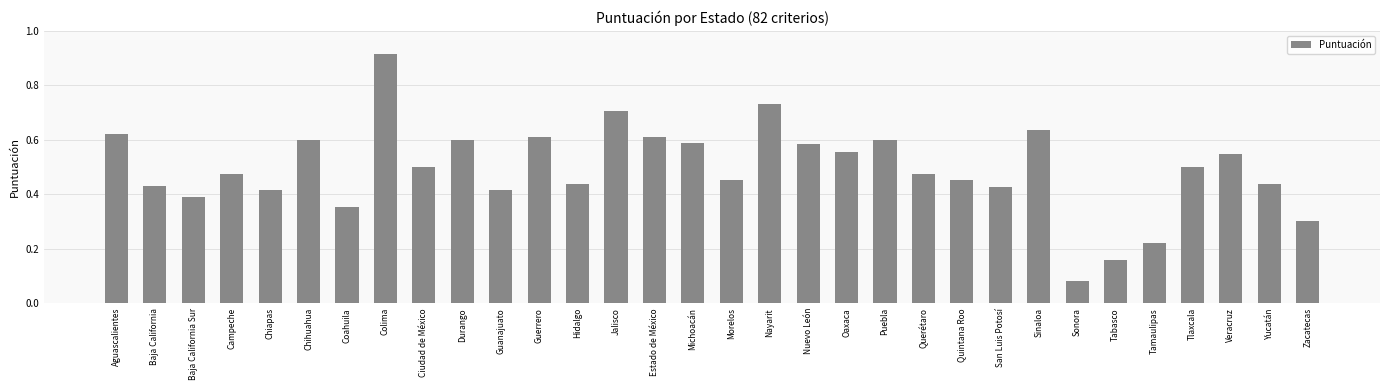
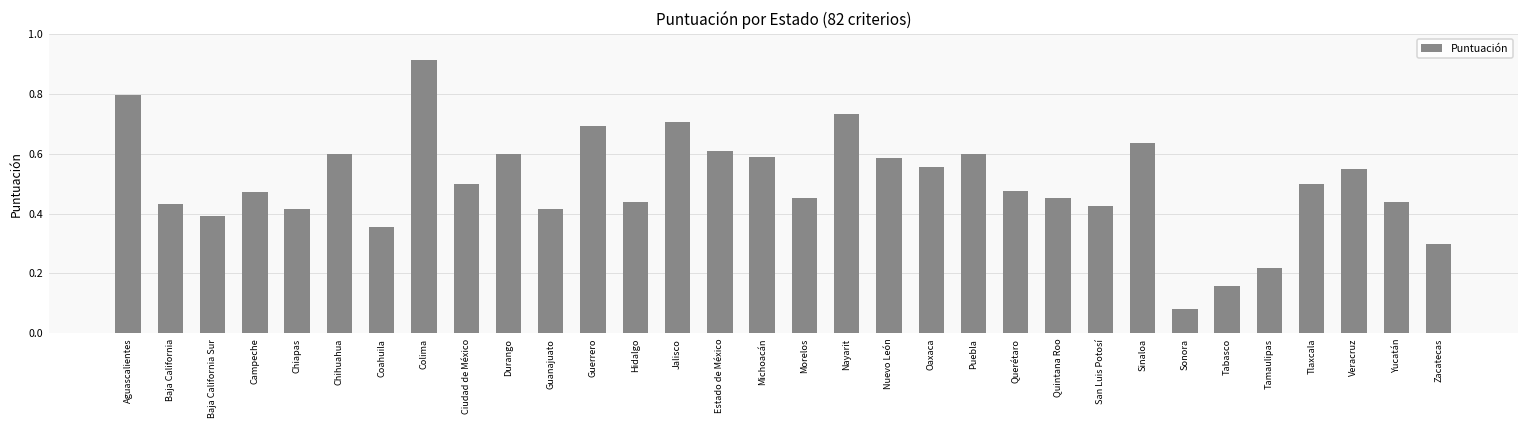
  {
-   "Aguascalientes": 0.62,
+   "Aguascalientes": 0.80,
    "Baja California": 0.43,
    "Baja California Sur": 0.39,
    "Campeche": 0.47,
    "Chiapas": 0.41,
    "Chihuahua": 0.60,
    "Coahuila": 0.35,
    "Colima": 0.91,
    "Ciudad de México": 0.50,
    "Durango": 0.60,
    "Guanajuato": 0.41,
-   "Guerrero": 0.61,
+   "Guerrero": 0.69,
    "Hidalgo": 0.44,
    "Jalisco": 0.71,
    "Estado de México": 0.61,
    "Michoacán": 0.59,
    "Morelos": 0.45,
    "Nayarit": 0.73,
    "Nuevo León": 0.59,
    "Oaxaca": 0.56,
    "Puebla": 0.60,
    "Querétaro": 0.48,
    "Quintana Roo": 0.45,
    "San Luis Potosí": 0.43,
    "Sinaloa": 0.63,
    "Sonora": 0.08,
    "Tabasco": 0.16,
    "Tamaulipas": 0.22,
    "Tlaxcala": 0.50,
    "Veracruz": 0.55,
    "Yucatán": 0.44,
    "Zacatecas": 0.30
  }
